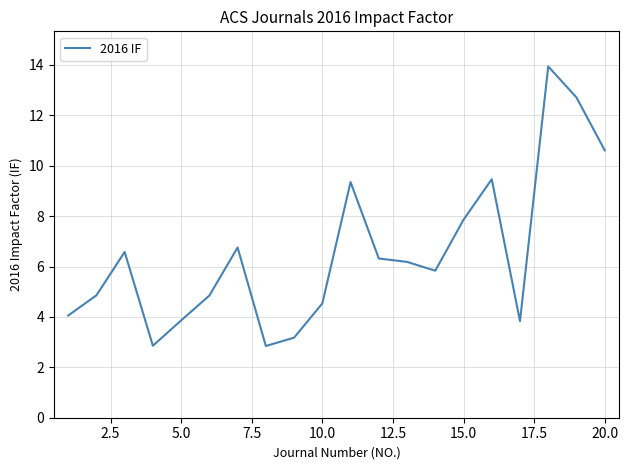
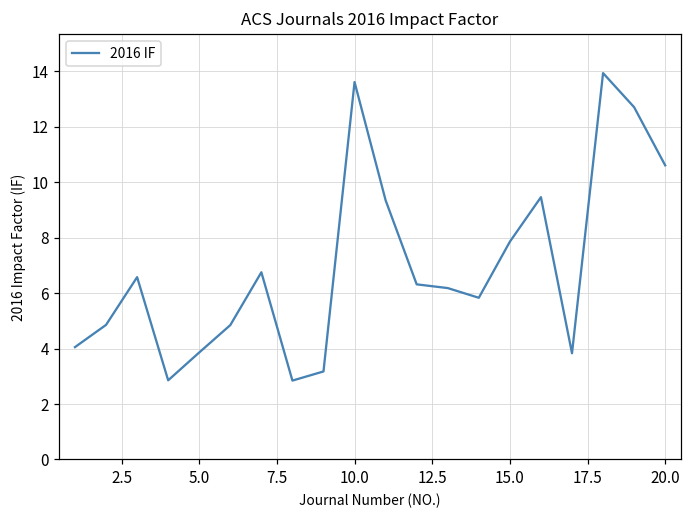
  {
    "5.0": 3.9,
-   "10.0": 4.5,
+   "10.0": 13.6,
    "15.0": 7.9,
    "20.0": 10.6
  }
